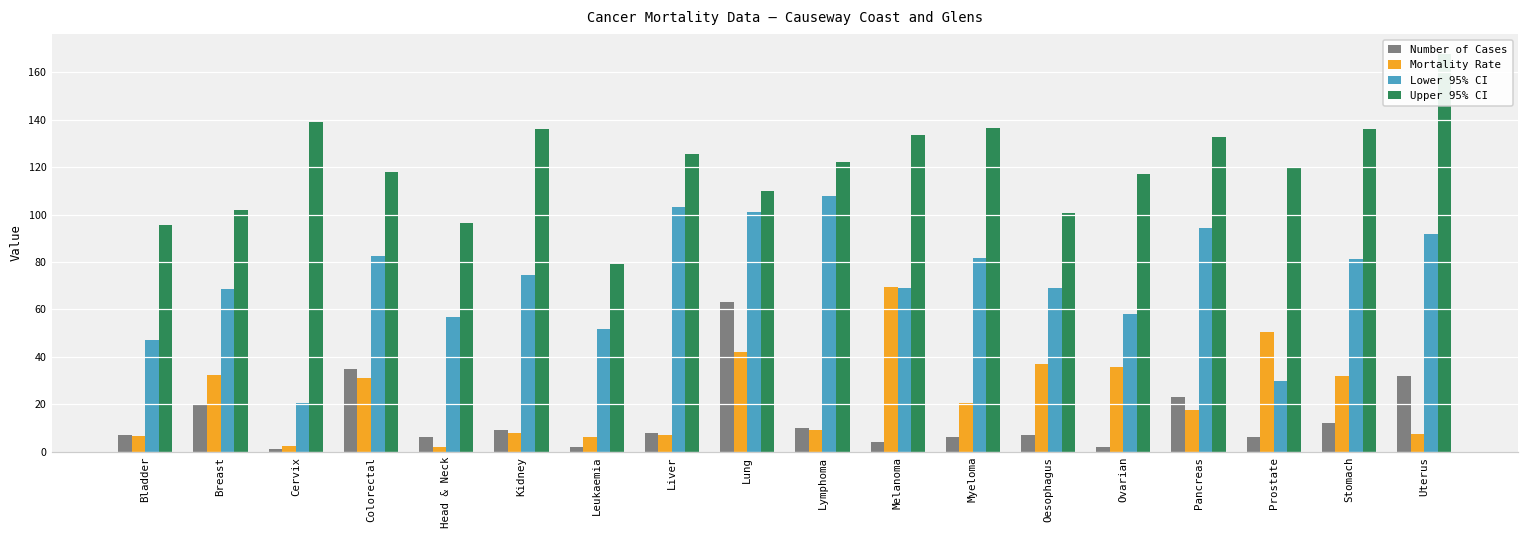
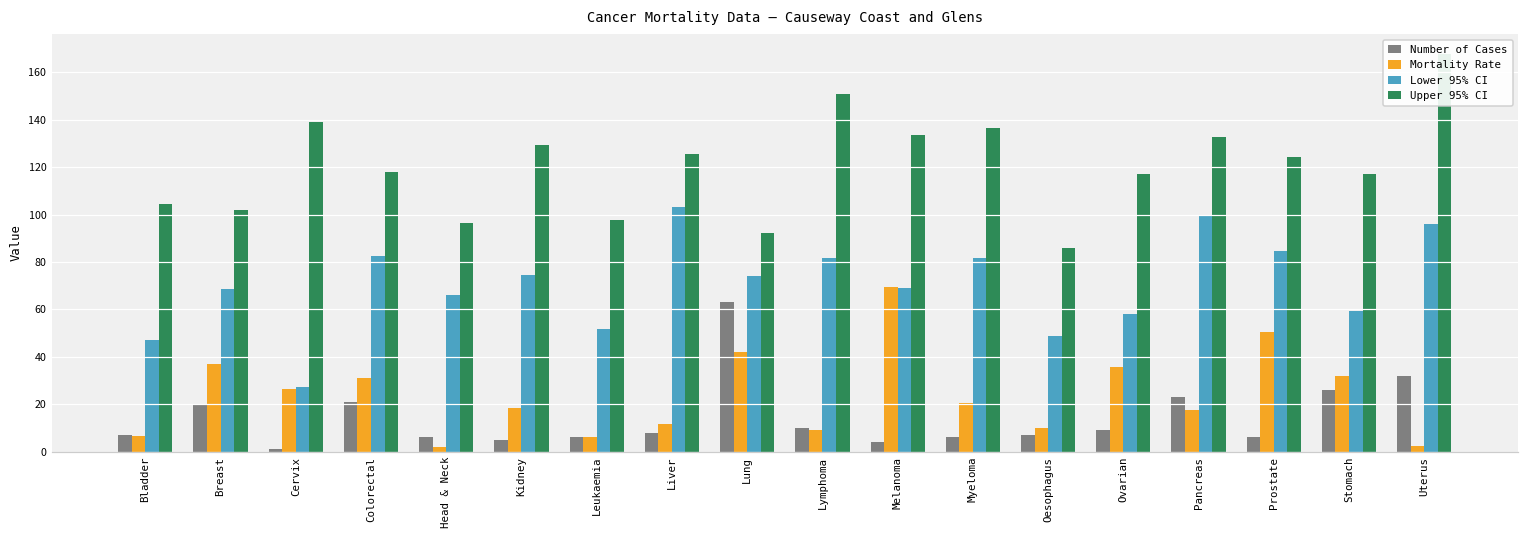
  {
    "Number of Cases": {
      "Bladder": 7,
      "Breast": 20,
-     "Colorectal": 35,
+     "Colorectal": 21,
      "Head & Neck": 6,
-     "Kidney": 9,
-     "Leukaemia": 2,
+     "Kidney": 5,
+     "Leukaemia": 6,
      "Liver": 8,
      "Lung": 63,
      "Lymphoma": 10,
      "Melanoma": 4,
      "Myeloma": 6,
      "Oesophagus": 7,
-     "Ovarian": 2,
+     "Ovarian": 9,
      "Pancreas": 23,
      "Prostate": 6,
-     "Stomach": 12,
+     "Stomach": 26,
      "Uterus": 32
    },
    "Mortality Rate": {
      "Bladder": 7,
-     "Breast": 32,
-     "Cervix": 2,
+     "Breast": 37,
+     "Cervix": 26,
      "Colorectal": 31,
      "Head & Neck": 2,
-     "Kidney": 8,
+     "Kidney": 18,
      "Leukaemia": 6,
-     "Liver": 7,
+     "Liver": 12,
      "Lung": 42,
      "Lymphoma": 9,
      "Melanoma": 70,
      "Myeloma": 21,
-     "Oesophagus": 37,
+     "Oesophagus": 10,
      "Ovarian": 36,
      "Pancreas": 18,
      "Prostate": 51,
      "Stomach": 32,
-     "Uterus": 8
+     "Uterus": 2
    },
    "Lower 95% CI": {
      "Bladder": 47,
      "Breast": 69,
-     "Cervix": 21,
+     "Cervix": 27,
      "Colorectal": 83,
-     "Head & Neck": 57,
+     "Head & Neck": 66,
      "Kidney": 75,
      "Leukaemia": 52,
      "Liver": 103,
-     "Lung": 101,
-     "Lymphoma": 108,
+     "Lung": 74,
+     "Lymphoma": 82,
      "Melanoma": 69,
      "Myeloma": 82,
-     "Oesophagus": 69,
+     "Oesophagus": 49,
      "Ovarian": 58,
-     "Pancreas": 94,
-     "Prostate": 30,
-     "Stomach": 81,
-     "Uterus": 92
+     "Pancreas": 100,
+     "Prostate": 85,
+     "Stomach": 59,
+     "Uterus": 96
    },
    "Upper 95% CI": {
-     "Bladder": 95,
+     "Bladder": 105,
      "Breast": 102,
      "Cervix": 139,
      "Colorectal": 118,
      "Head & Neck": 96,
-     "Kidney": 136,
-     "Leukaemia": 79,
+     "Kidney": 129,
+     "Leukaemia": 98,
      "Liver": 126,
-     "Lung": 110,
-     "Lymphoma": 122,
+     "Lung": 92,
+     "Lymphoma": 151,
      "Melanoma": 134,
      "Myeloma": 137,
-     "Oesophagus": 101,
+     "Oesophagus": 86,
      "Ovarian": 117,
      "Pancreas": 133,
-     "Prostate": 120,
-     "Stomach": 136
+     "Prostate": 124,
+     "Stomach": 117
    }
  }
